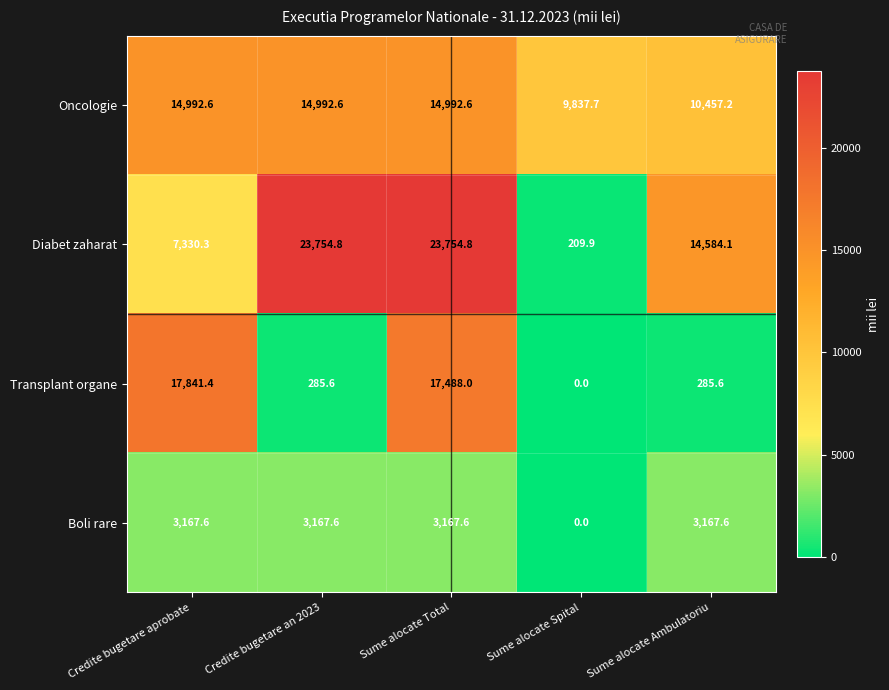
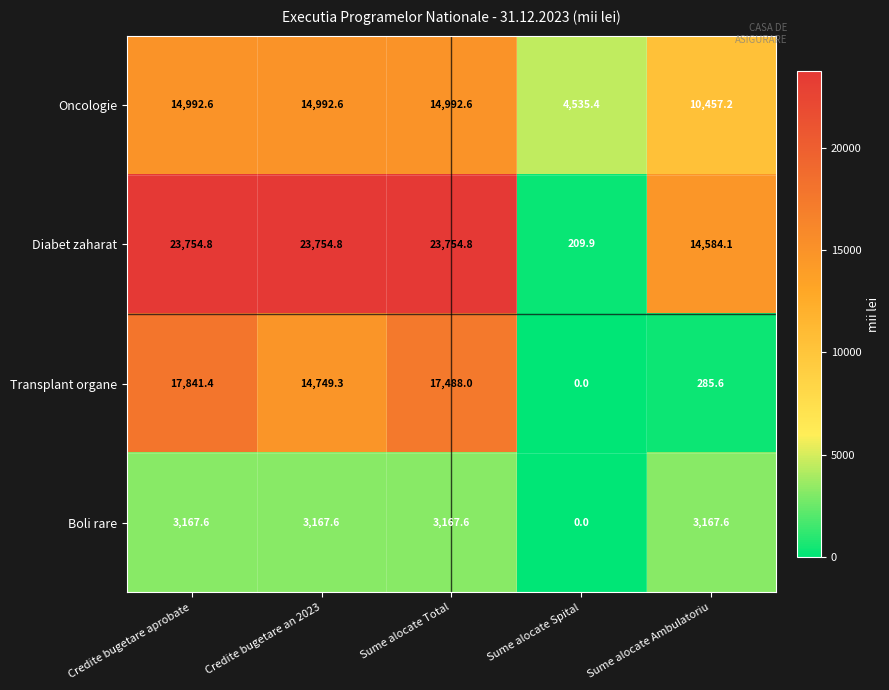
  {
    "Oncologie": {
      "Credite bugetare aprobate": "14,992.6",
      "Credite bugetare an 2023": "14,992.6",
      "Sume alocate Total": "14,992.6",
-     "Sume alocate Spital": "9,837.7",
+     "Sume alocate Spital": "4,535.4",
      "Sume alocate Ambulatoriu": "10,457.2"
    },
    "Diabet zaharat": {
-     "Credite bugetare aprobate": "7,330.3",
+     "Credite bugetare aprobate": "23,754.8",
      "Credite bugetare an 2023": "23,754.8",
      "Sume alocate Total": "23,754.8",
      "Sume alocate Spital": "209.9",
      "Sume alocate Ambulatoriu": "14,584.1"
    },
    "Transplant organe": {
      "Credite bugetare aprobate": "17,841.4",
-     "Credite bugetare an 2023": "285.6",
+     "Credite bugetare an 2023": "14,749.3",
      "Sume alocate Total": "17,488.0",
      "Sume alocate Spital": "0.0",
      "Sume alocate Ambulatoriu": "285.6"
    },
    "Boli rare": {
      "Credite bugetare aprobate": "3,167.6",
      "Credite bugetare an 2023": "3,167.6",
      "Sume alocate Total": "3,167.6",
      "Sume alocate Spital": "0.0",
      "Sume alocate Ambulatoriu": "3,167.6"
    }
  }
